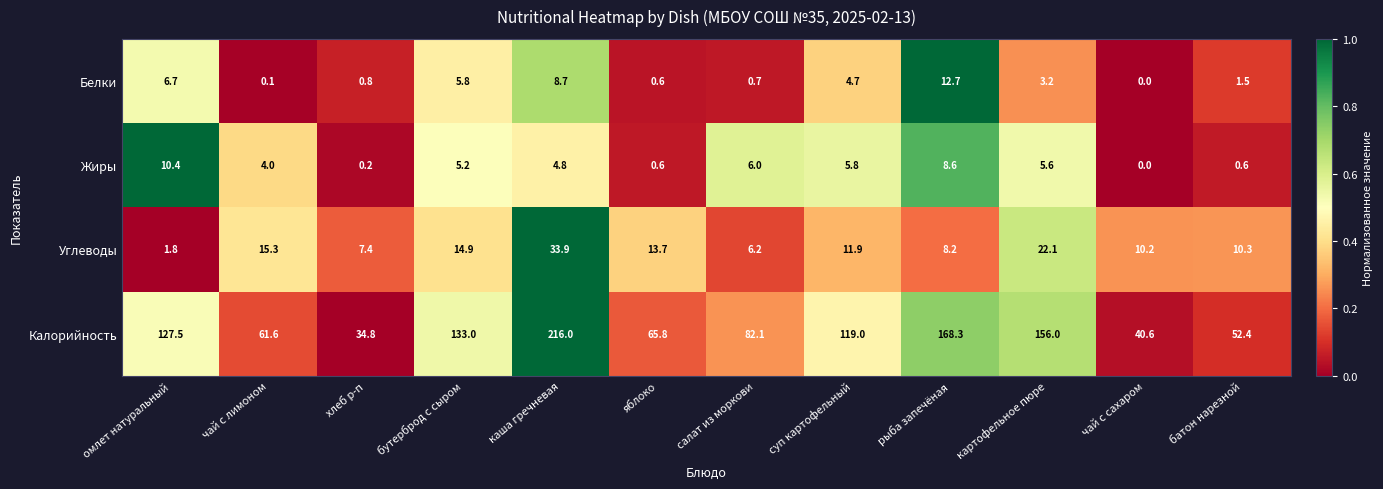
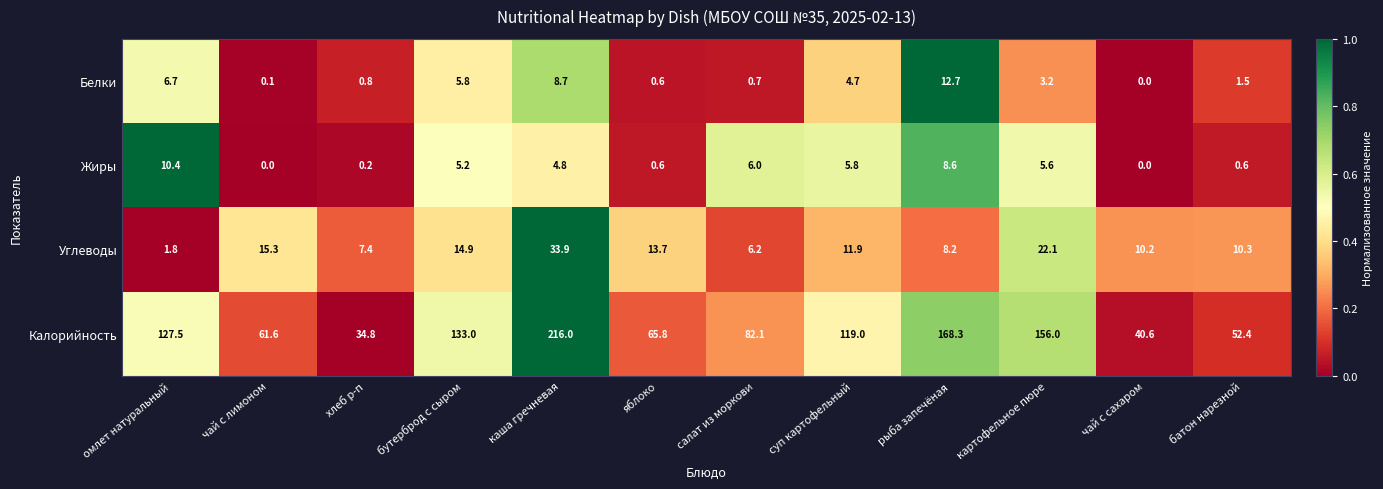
  {
    "Белки": {
      "омлет натуральный": 6.7,
      "чай с лимоном": 0.1,
      "хлеб р-п": 0.8,
      "бутерброд с сыром": 5.8,
      "каша гречневая": 8.7,
      "яблоко": 0.6,
      "салат из моркови": 0.7,
      "суп картофельный": 4.7,
      "рыба запечёная": 12.7,
      "картофельное пюре": 3.2,
      "чай с сахаром": 0.0,
      "батон нарезной": 1.5
    },
    "Жиры": {
      "омлет натуральный": 10.4,
-     "чай с лимоном": 4.0,
+     "чай с лимоном": 0.0,
      "хлеб р-п": 0.2,
      "бутерброд с сыром": 5.2,
      "каша гречневая": 4.8,
      "яблоко": 0.6,
      "салат из моркови": 6.0,
      "суп картофельный": 5.8,
      "рыба запечёная": 8.6,
      "картофельное пюре": 5.6,
      "чай с сахаром": 0.0,
      "батон нарезной": 0.6
    },
    "Углеводы": {
      "омлет натуральный": 1.8,
      "чай с лимоном": 15.3,
      "хлеб р-п": 7.4,
      "бутерброд с сыром": 14.9,
      "каша гречневая": 33.9,
      "яблоко": 13.7,
      "салат из моркови": 6.2,
      "суп картофельный": 11.9,
      "рыба запечёная": 8.2,
      "картофельное пюре": 22.1,
      "чай с сахаром": 10.2,
      "батон нарезной": 10.3
    },
    "Калорийность": {
      "омлет натуральный": 127.5,
      "чай с лимоном": 61.6,
      "хлеб р-п": 34.8,
      "бутерброд с сыром": 133.0,
      "каша гречневая": 216.0,
      "яблоко": 65.8,
      "салат из моркови": 82.1,
      "суп картофельный": 119.0,
      "рыба запечёная": 168.3,
      "картофельное пюре": 156.0,
      "чай с сахаром": 40.6,
      "батон нарезной": 52.4
    }
  }
